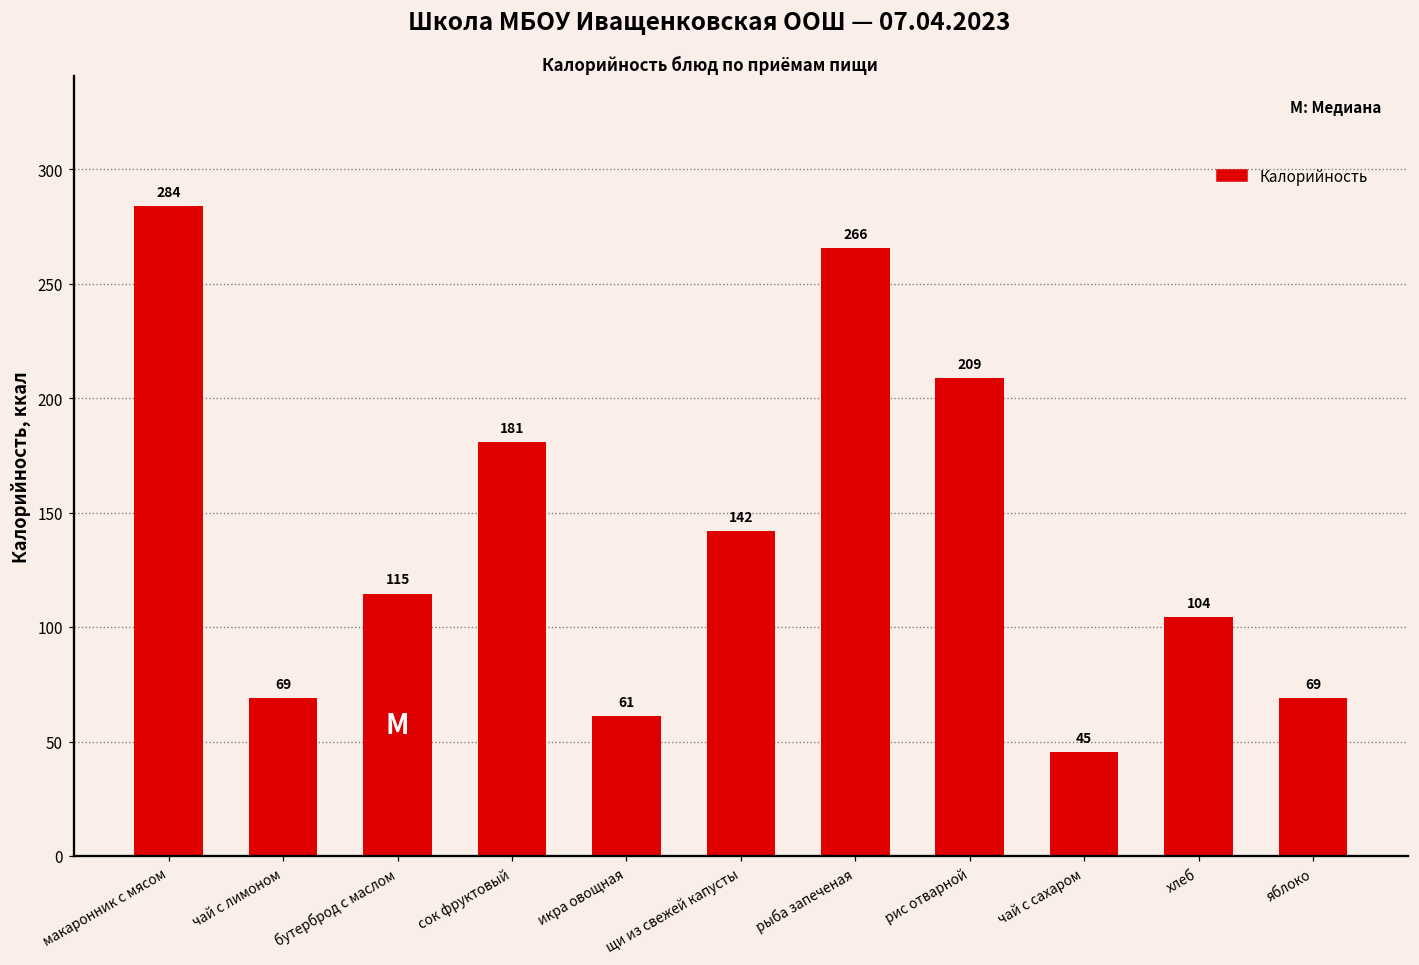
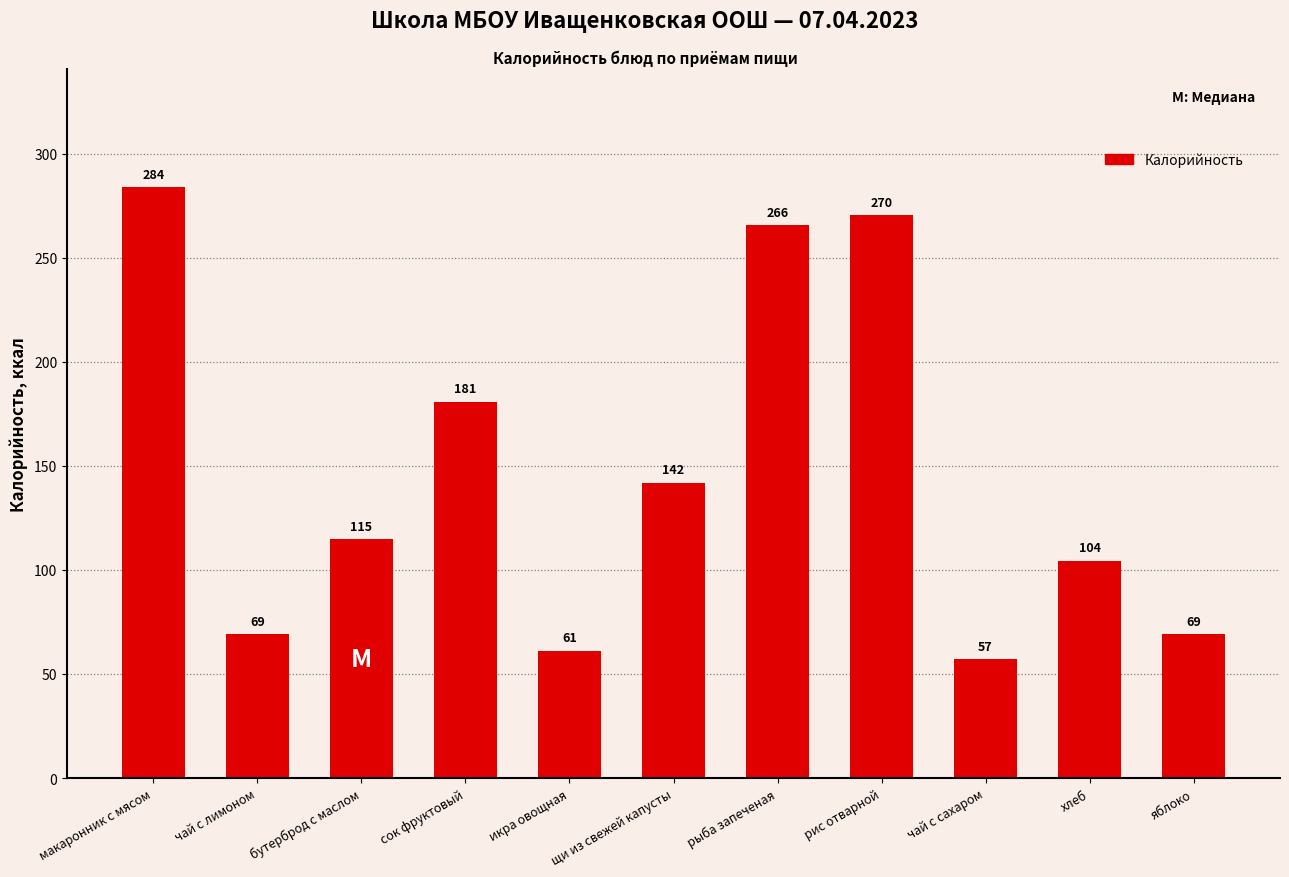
  {
    "макаронник с мясом": 284,
    "чай с лимоном": 69,
    "бутерброд с маслом": 115,
    "сок фруктовый": 181,
    "икра овощная": 61,
    "щи из свежей капусты": 142,
    "рыба запеченая": 266,
-   "рис отварной": 209,
-   "чай с сахаром": 45,
+   "рис отварной": 270,
+   "чай с сахаром": 57,
    "хлеб": 104,
    "яблоко": 69
  }
